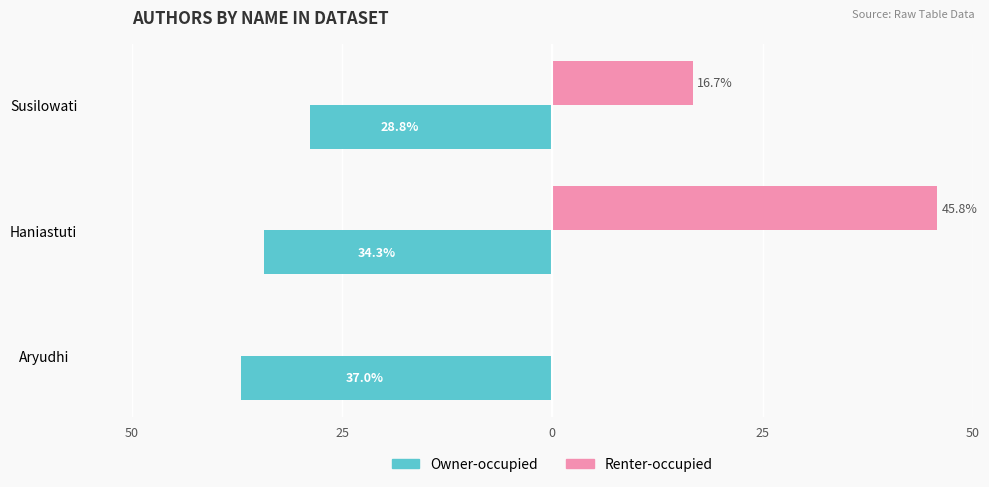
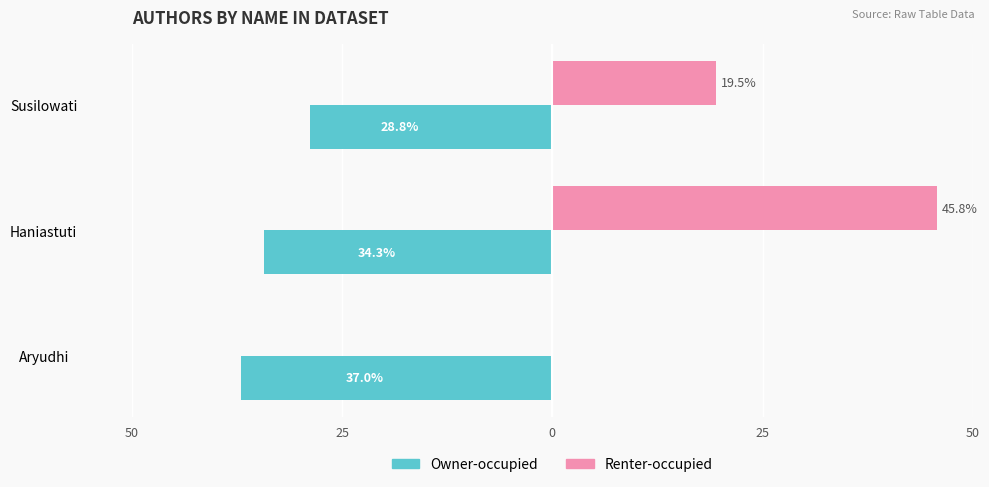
  {
    "Renter-occupied": {
-     "Susilowati": "16.7%",
+     "Susilowati": "19.5%",
      "Haniastuti": "45.8%"
    }
  }
